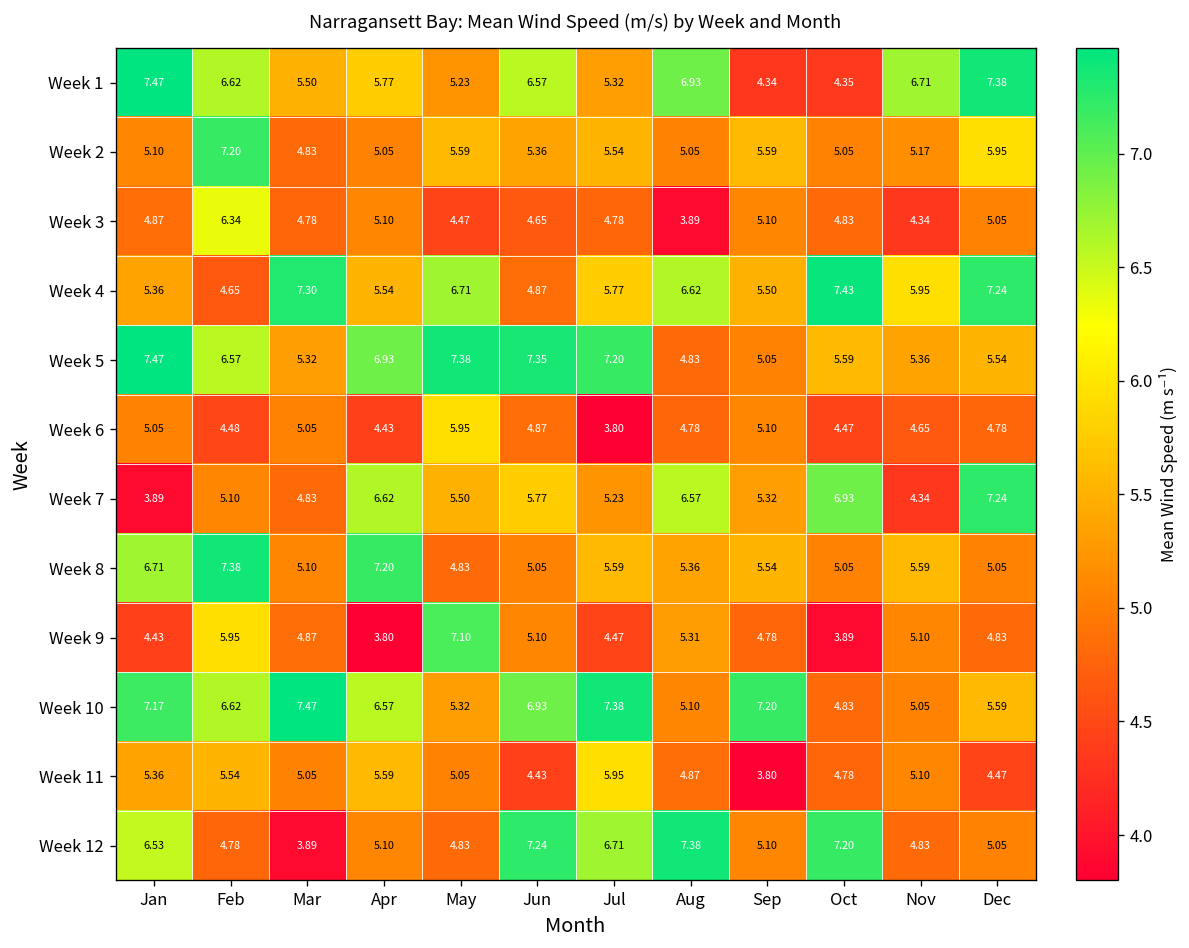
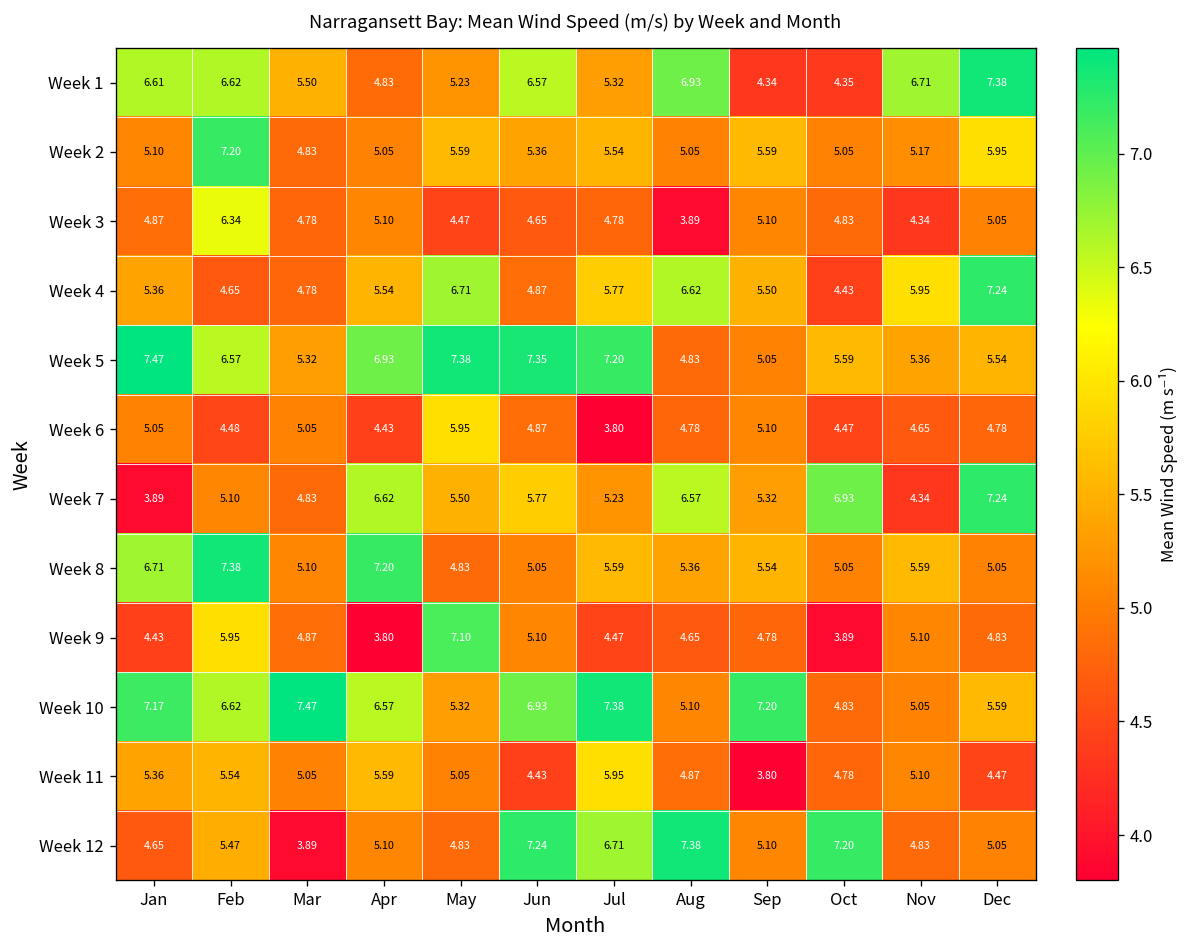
  {
    "Week 1": {
-     "Jan": 7.47,
+     "Jan": 6.61,
      "Feb": 6.62,
      "Mar": 5.50,
-     "Apr": 5.77,
+     "Apr": 4.83,
      "May": 5.23,
      "Jun": 6.57,
      "Jul": 5.32,
      "Aug": 6.93,
      "Sep": 4.34,
      "Oct": 4.35,
      "Nov": 6.71,
      "Dec": 7.38
    },
    "Week 2": {
      "Jan": 5.10,
      "Feb": 7.20,
      "Mar": 4.83,
      "Apr": 5.05,
      "May": 5.59,
      "Jun": 5.36,
      "Jul": 5.54,
      "Aug": 5.05,
      "Sep": 5.59,
      "Oct": 5.05,
      "Nov": 5.17,
      "Dec": 5.95
    },
    "Week 3": {
      "Jan": 4.87,
      "Feb": 6.34,
      "Mar": 4.78,
      "Apr": 5.10,
      "May": 4.47,
      "Jun": 4.65,
      "Jul": 4.78,
      "Aug": 3.89,
      "Sep": 5.10,
      "Oct": 4.83,
      "Nov": 4.34,
      "Dec": 5.05
    },
    "Week 4": {
      "Jan": 5.36,
      "Feb": 4.65,
-     "Mar": 7.30,
+     "Mar": 4.78,
      "Apr": 5.54,
      "May": 6.71,
      "Jun": 4.87,
      "Jul": 5.77,
      "Aug": 6.62,
      "Sep": 5.50,
-     "Oct": 7.43,
+     "Oct": 4.43,
      "Nov": 5.95,
      "Dec": 7.24
    },
    "Week 5": {
      "Jan": 7.47,
      "Feb": 6.57,
      "Mar": 5.32,
      "Apr": 6.93,
      "May": 7.38,
      "Jun": 7.35,
      "Jul": 7.20,
      "Aug": 4.83,
      "Sep": 5.05,
      "Oct": 5.59,
      "Nov": 5.36,
      "Dec": 5.54
    },
    "Week 6": {
      "Jan": 5.05,
      "Feb": 4.48,
      "Mar": 5.05,
      "Apr": 4.43,
      "May": 5.95,
      "Jun": 4.87,
      "Jul": 3.80,
      "Aug": 4.78,
      "Sep": 5.10,
      "Oct": 4.47,
      "Nov": 4.65,
      "Dec": 4.78
    },
    "Week 7": {
      "Jan": 3.89,
      "Feb": 5.10,
      "Mar": 4.83,
      "Apr": 6.62,
      "May": 5.50,
      "Jun": 5.77,
      "Jul": 5.23,
      "Aug": 6.57,
      "Sep": 5.32,
      "Oct": 6.93,
      "Nov": 4.34,
      "Dec": 7.24
    },
    "Week 8": {
      "Jan": 6.71,
      "Feb": 7.38,
      "Mar": 5.10,
      "Apr": 7.20,
      "May": 4.83,
      "Jun": 5.05,
      "Jul": 5.59,
      "Aug": 5.36,
      "Sep": 5.54,
      "Oct": 5.05,
      "Nov": 5.59,
      "Dec": 5.05
    },
    "Week 9": {
      "Jan": 4.43,
      "Feb": 5.95,
      "Mar": 4.87,
      "Apr": 3.80,
      "May": 7.10,
      "Jun": 5.10,
      "Jul": 4.47,
-     "Aug": 5.31,
+     "Aug": 4.65,
      "Sep": 4.78,
      "Oct": 3.89,
      "Nov": 5.10,
      "Dec": 4.83
    },
    "Week 10": {
      "Jan": 7.17,
      "Feb": 6.62,
      "Mar": 7.47,
      "Apr": 6.57,
      "May": 5.32,
      "Jun": 6.93,
      "Jul": 7.38,
      "Aug": 5.10,
      "Sep": 7.20,
      "Oct": 4.83,
      "Nov": 5.05,
      "Dec": 5.59
    },
    "Week 11": {
      "Jan": 5.36,
      "Feb": 5.54,
      "Mar": 5.05,
      "Apr": 5.59,
      "May": 5.05,
      "Jun": 4.43,
      "Jul": 5.95,
      "Aug": 4.87,
      "Sep": 3.80,
      "Oct": 4.78,
      "Nov": 5.10,
      "Dec": 4.47
    },
    "Week 12": {
-     "Jan": 6.53,
-     "Feb": 4.78,
+     "Jan": 4.65,
+     "Feb": 5.47,
      "Mar": 3.89,
      "Apr": 5.10,
      "May": 4.83,
      "Jun": 7.24,
      "Jul": 6.71,
      "Aug": 7.38,
      "Sep": 5.10,
      "Oct": 7.20,
      "Nov": 4.83,
      "Dec": 5.05
    }
  }
